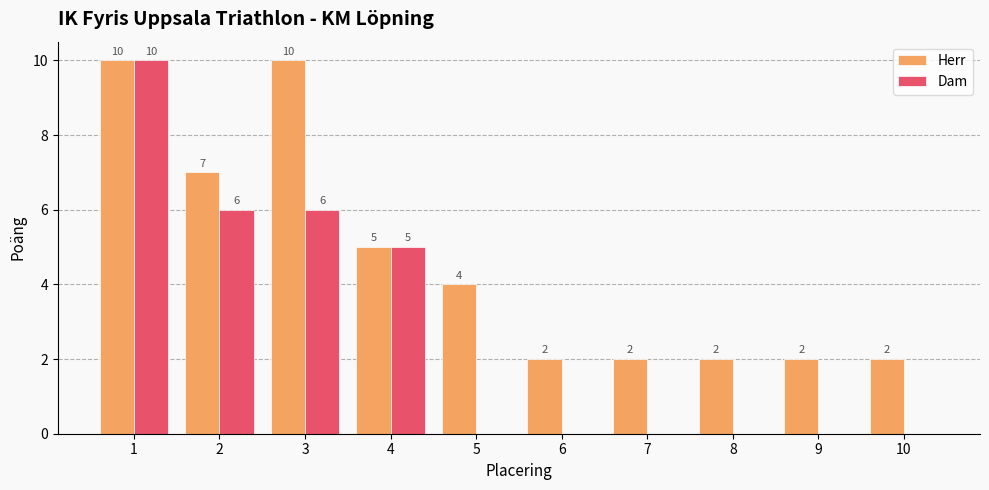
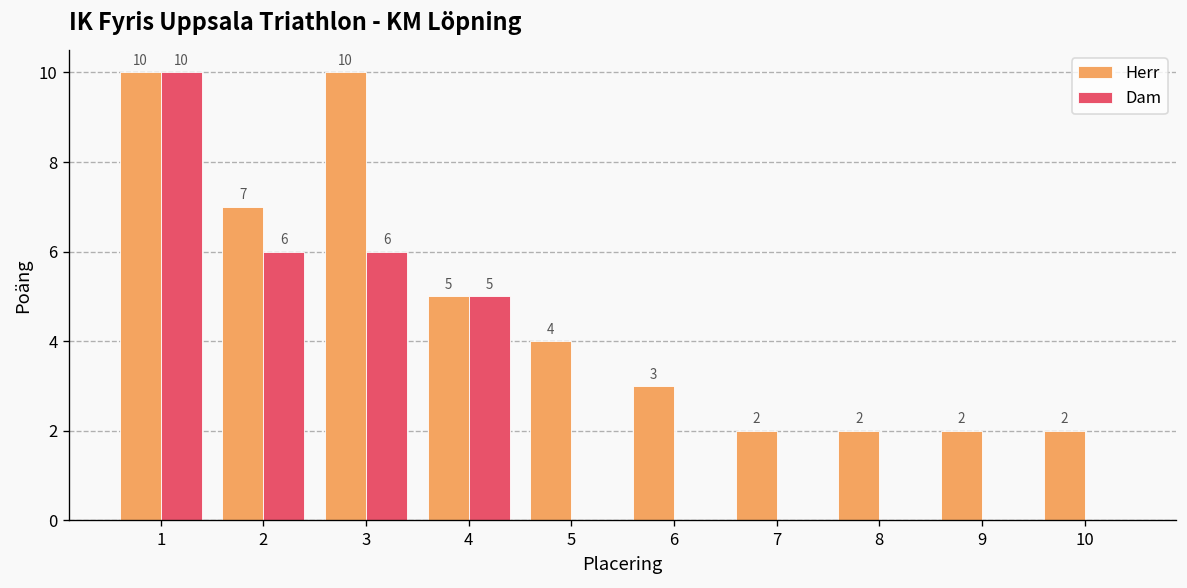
  {
    "Herr": {
      "1": 10,
      "2": 7,
      "3": 10,
      "4": 5,
      "5": 4,
-     "6": 2,
+     "6": 3,
      "7": 2,
      "8": 2,
      "9": 2,
      "10": 2
    },
    "Dam": {
      "1": 10,
      "2": 6,
      "3": 6,
      "4": 5
    }
  }
